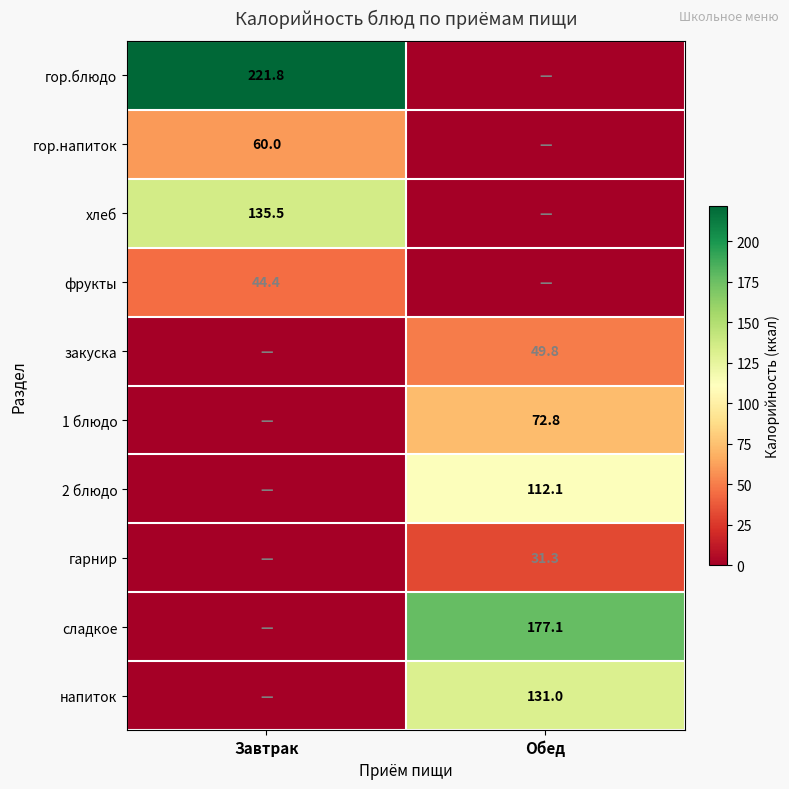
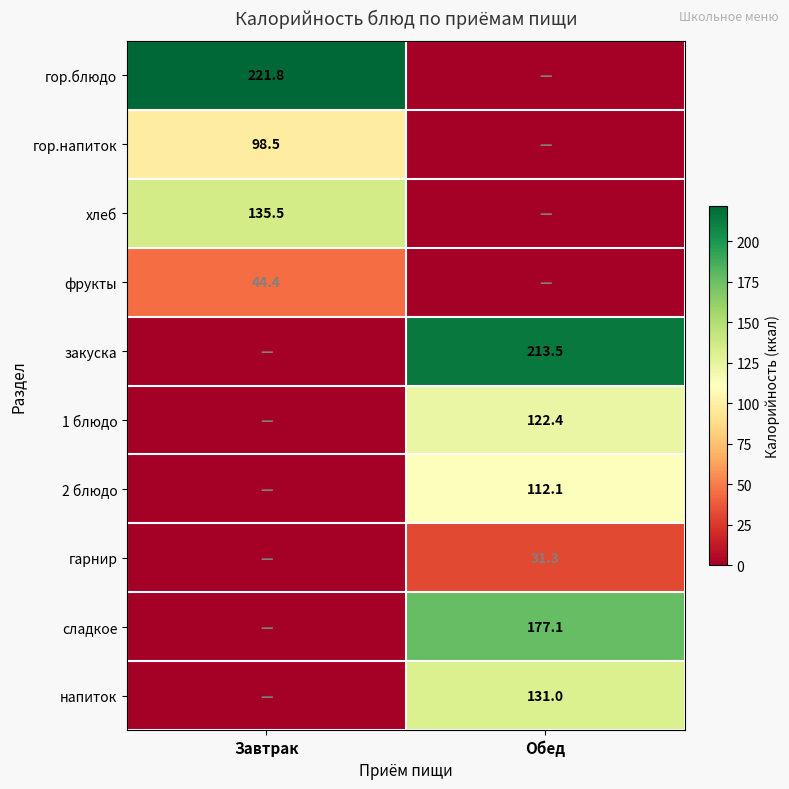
  {
    "гор.блюдо": {
      "Завтрак": 221.8
    },
    "гор.напиток": {
-     "Завтрак": 60.0
+     "Завтрак": 98.5
    },
    "хлеб": {
      "Завтрак": 135.5
    },
    "фрукты": {
      "Завтрак": 44.4
    },
    "закуска": {
-     "Обед": 49.8
+     "Обед": 213.5
    },
    "1 блюдо": {
-     "Обед": 72.8
+     "Обед": 122.4
    },
    "2 блюдо": {
      "Обед": 112.1
    },
    "гарнир": {
      "Обед": 31.3
    },
    "сладкое": {
      "Обед": 177.1
    },
    "напиток": {
      "Обед": 131.0
    }
  }
